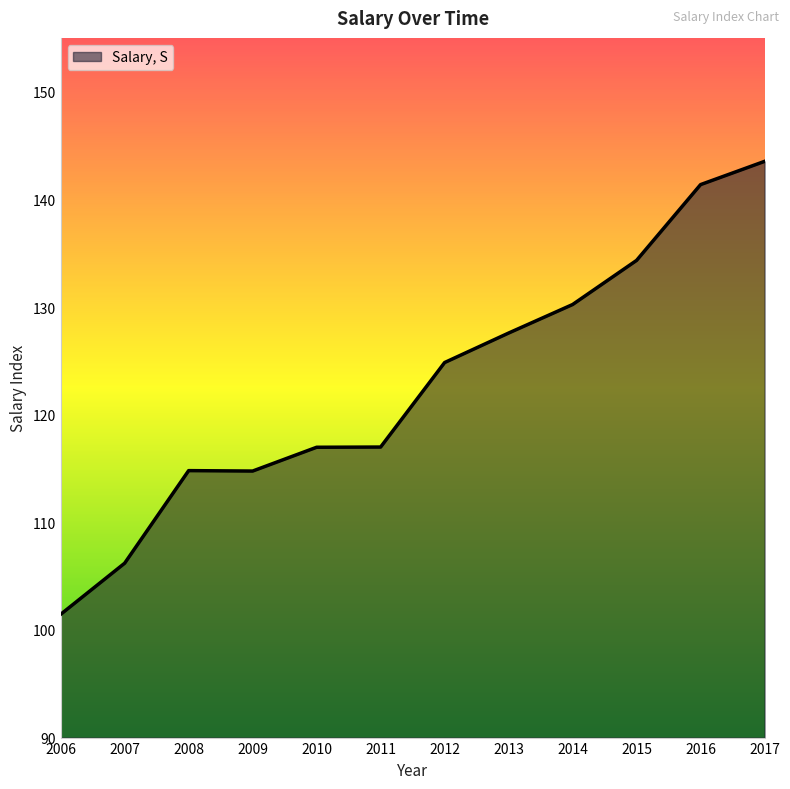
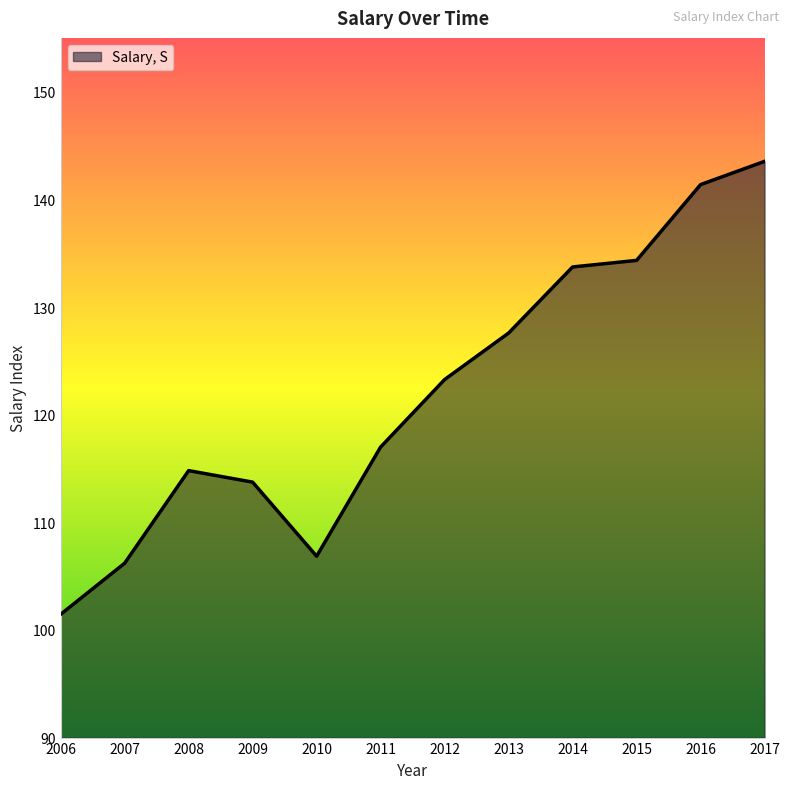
  {
    "2006": 101.5,
    "2007": 106.2,
    "2008": 114.8,
-   "2009": 114.8,
-   "2010": 117.0,
+   "2009": 113.7,
+   "2010": 106.9,
    "2011": 117.0,
-   "2012": 124.8,
+   "2012": 123.3,
    "2013": 127.6,
-   "2014": 130.2,
+   "2014": 133.7,
    "2015": 134.3,
    "2016": 141.4,
    "2017": 143.5
  }
